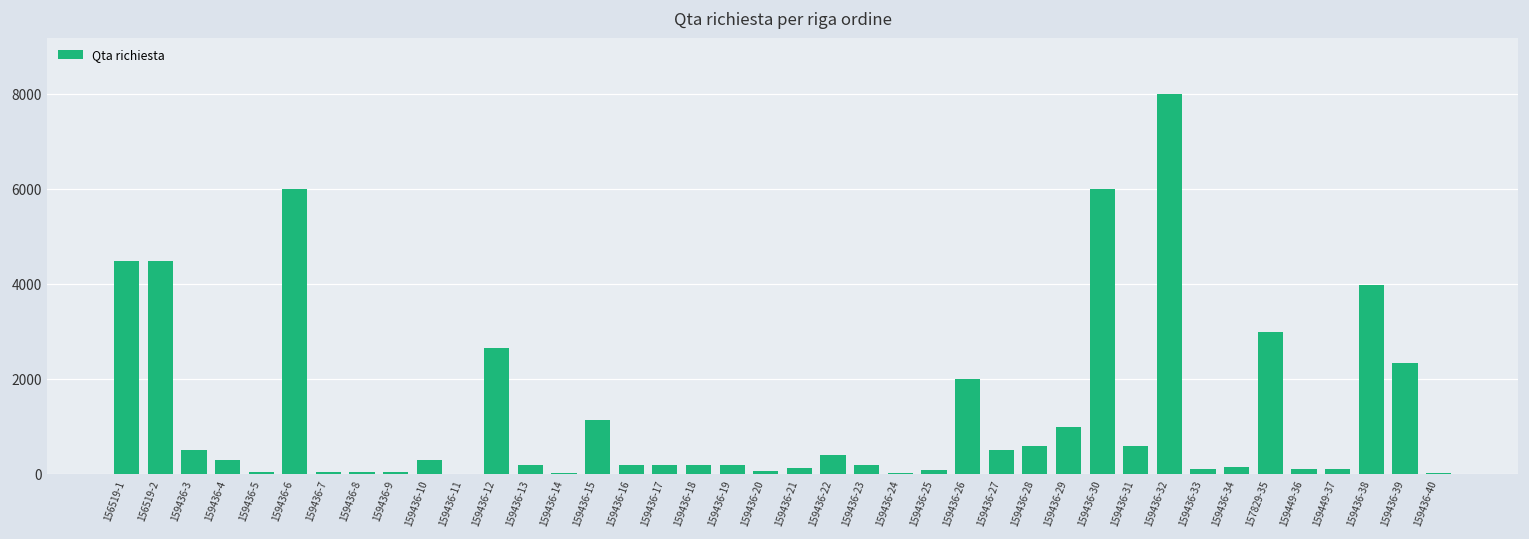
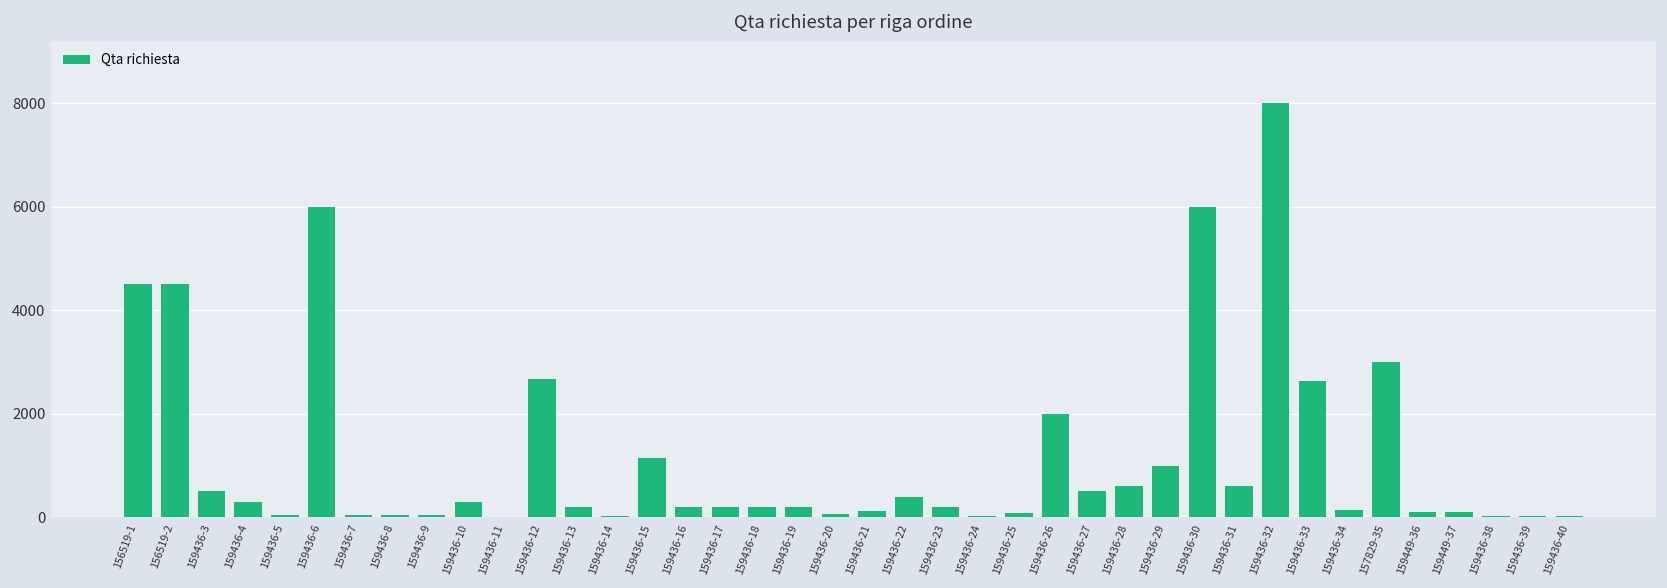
  {
    "156519-1": 4500,
    "156519-2": 4500,
    "159436-3": 500,
    "159436-4": 300,
    "159436-6": 6000,
    "159436-10": 300,
    "159436-12": 2700,
    "159436-13": 200,
    "159436-15": 1100,
    "159436-16": 200,
    "159436-17": 200,
    "159436-18": 200,
    "159436-19": 200,
    "159436-20": 100,
    "159436-21": 100,
    "159436-22": 400,
    "159436-23": 200,
    "159436-25": 100,
    "159436-26": 2000,
    "159436-27": 500,
    "159436-28": 600,
    "159436-29": 1000,
    "159436-30": 6000,
    "159436-31": 600,
    "159436-32": 8000,
-   "159436-33": 100,
+   "159436-33": 2600,
    "159436-34": 200,
    "157829-35": 3000,
    "159449-36": 100,
    "159449-37": 100,
-   "159436-38": 4000,
-   "159436-39": 2300
+   "159436-38": 0,
+   "159436-39": 0
  }
